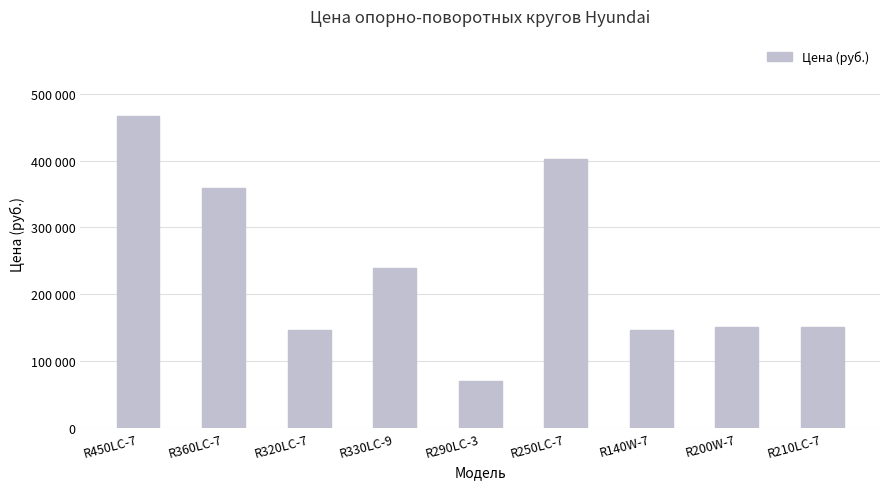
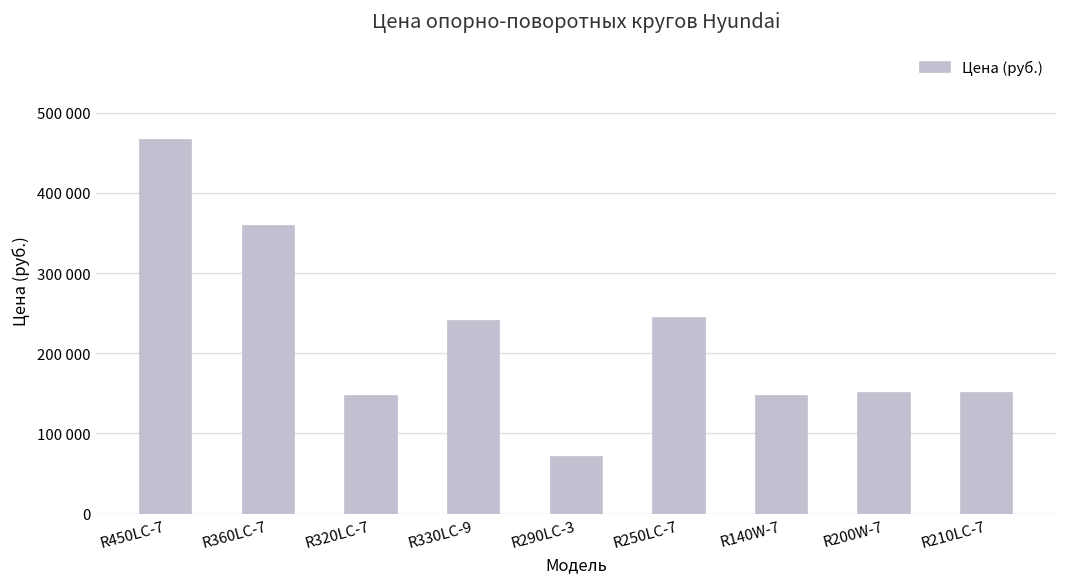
  {
    "R450LC-7": 470000,
    "R360LC-7": 360000,
    "R320LC-7": 150000,
    "R330LC-9": 240000,
    "R290LC-3": 70000,
-   "R250LC-7": 400000,
+   "R250LC-7": 240000,
    "R140W-7": 150000,
    "R200W-7": 150000,
    "R210LC-7": 150000
  }
